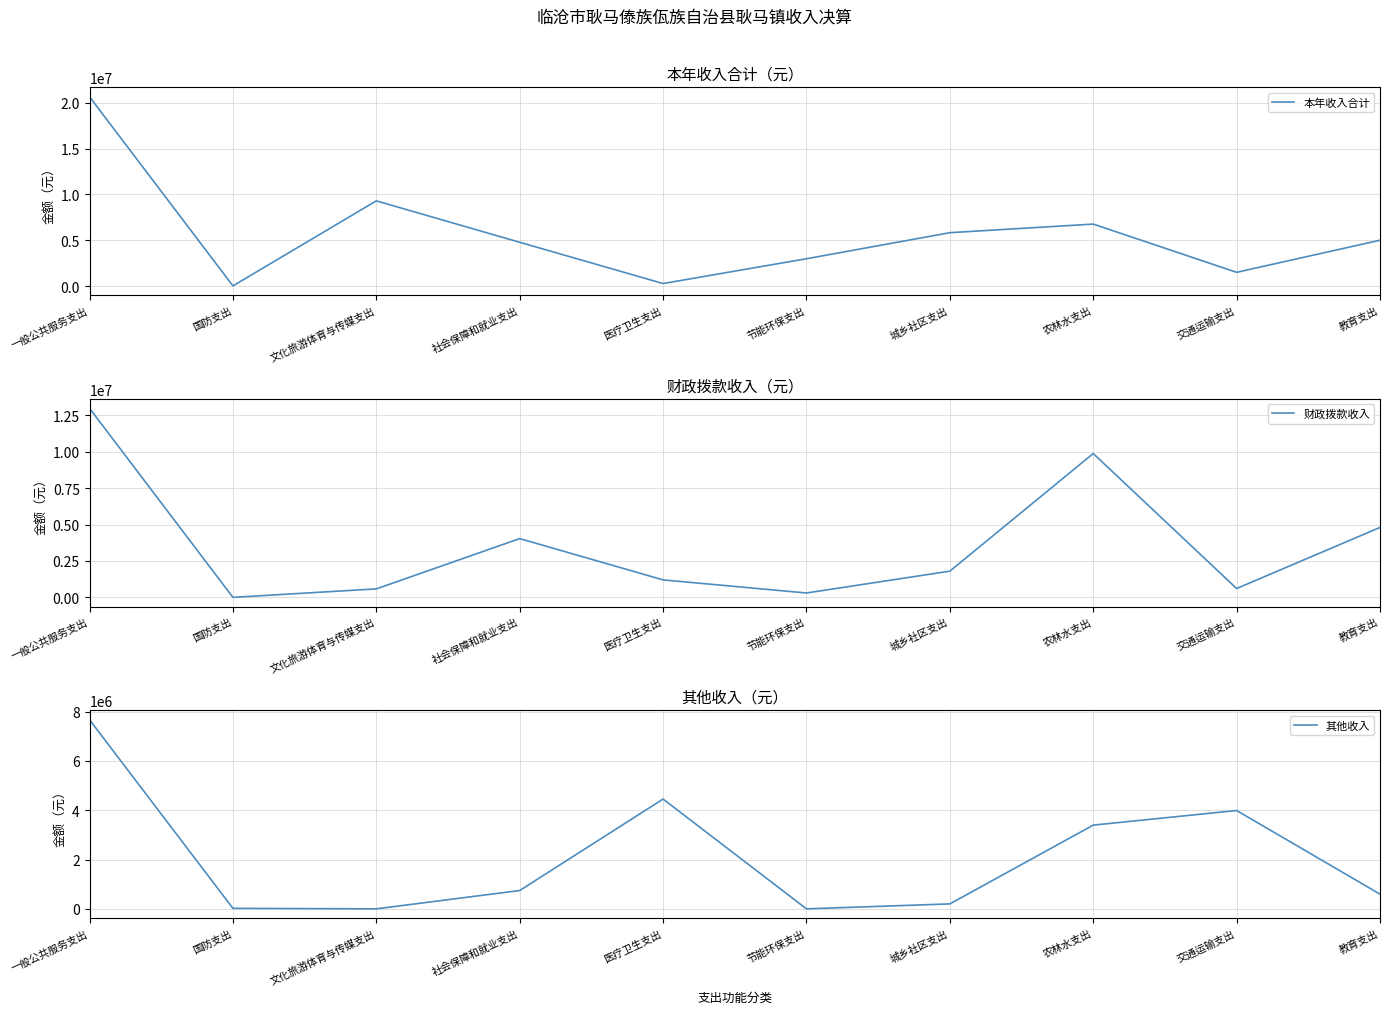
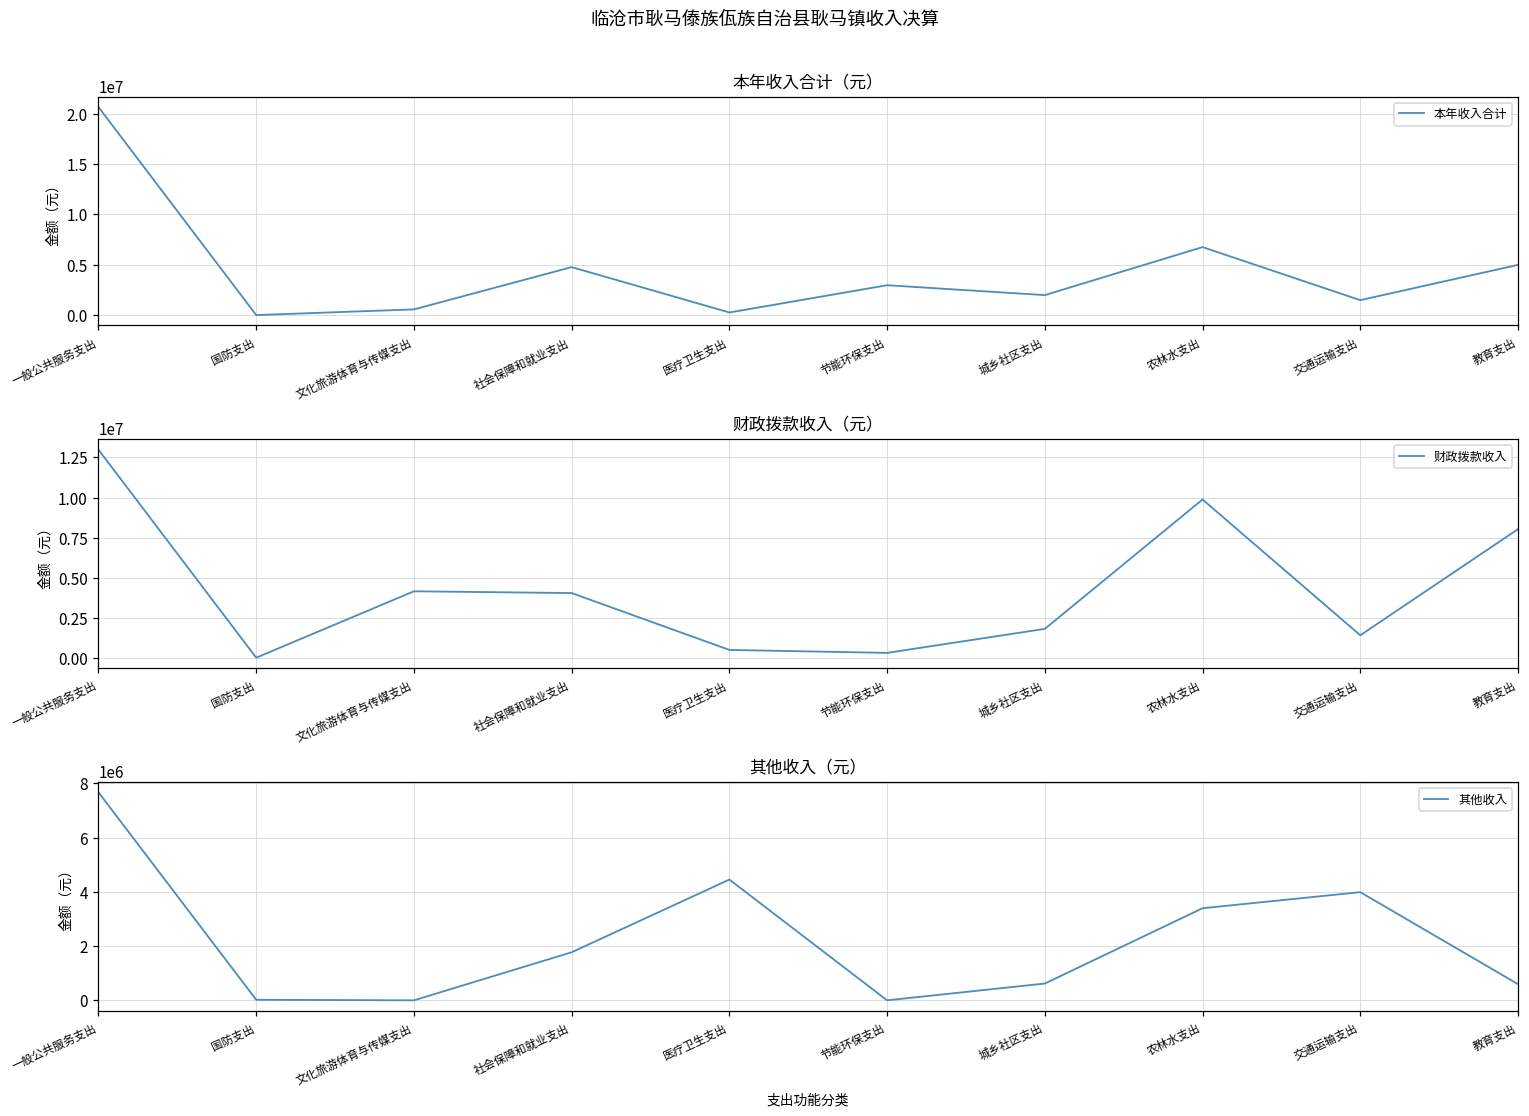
  {
    "本年收入合计（元）": {
      "一般公共服务支出": 21000000,
      "国防支出": 0,
-     "文化旅游体育与传媒支出": 9000000,
+     "文化旅游体育与传媒支出": 1000000,
      "社会保障和就业支出": 5000000,
      "医疗卫生支出": 0,
      "节能环保支出": 3000000,
-     "城乡社区支出": 6000000,
+     "城乡社区支出": 2000000,
      "农林水支出": 7000000,
      "交通运输支出": 2000000,
      "教育支出": 5000000
    },
    "财政拨款收入（元）": {
      "一般公共服务支出": 13000000,
      "国防支出": 0,
-     "文化旅游体育与传媒支出": 600000,
+     "文化旅游体育与传媒支出": 4100000,
      "社会保障和就业支出": 4000000,
-     "医疗卫生支出": 1200000,
+     "医疗卫生支出": 500000,
      "节能环保支出": 300000,
      "城乡社区支出": 1800000,
      "农林水支出": 9900000,
-     "交通运输支出": 600000,
-     "教育支出": 4800000
+     "交通运输支出": 1400000,
+     "教育支出": 8000000
    },
    "其他收入（元）": {
      "一般公共服务支出": 7700000,
      "国防支出": 0,
      "文化旅游体育与传媒支出": 0,
-     "社会保障和就业支出": 700000,
+     "社会保障和就业支出": 1800000,
      "医疗卫生支出": 4500000,
      "节能环保支出": 0,
-     "城乡社区支出": 200000,
+     "城乡社区支出": 600000,
      "农林水支出": 3400000,
      "交通运输支出": 4000000,
      "教育支出": 600000
    }
  }
